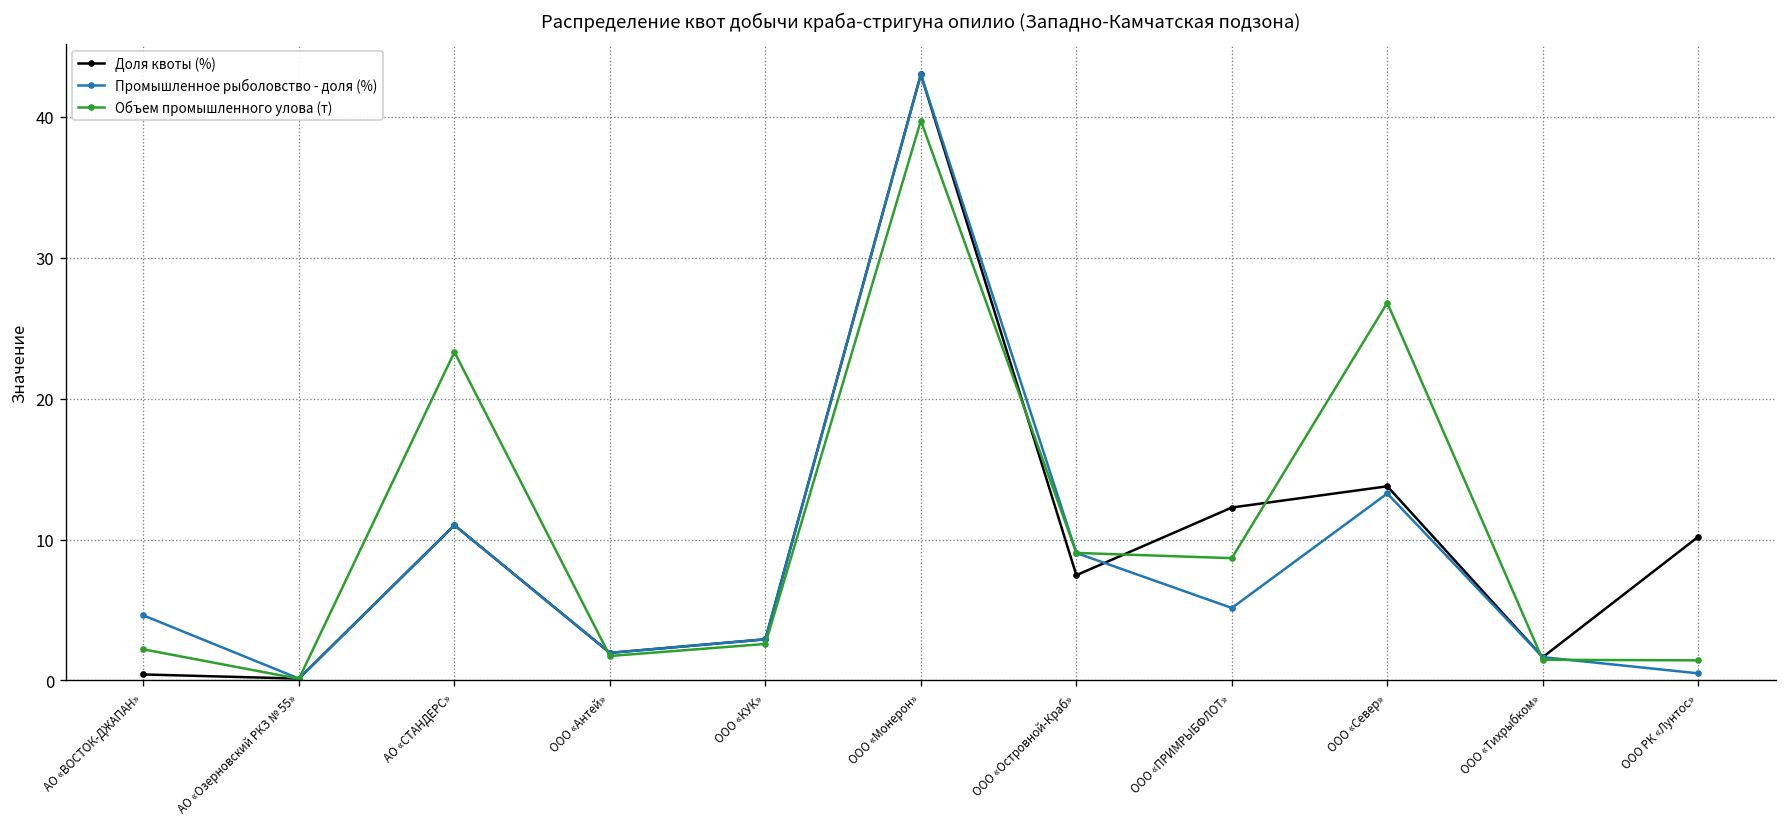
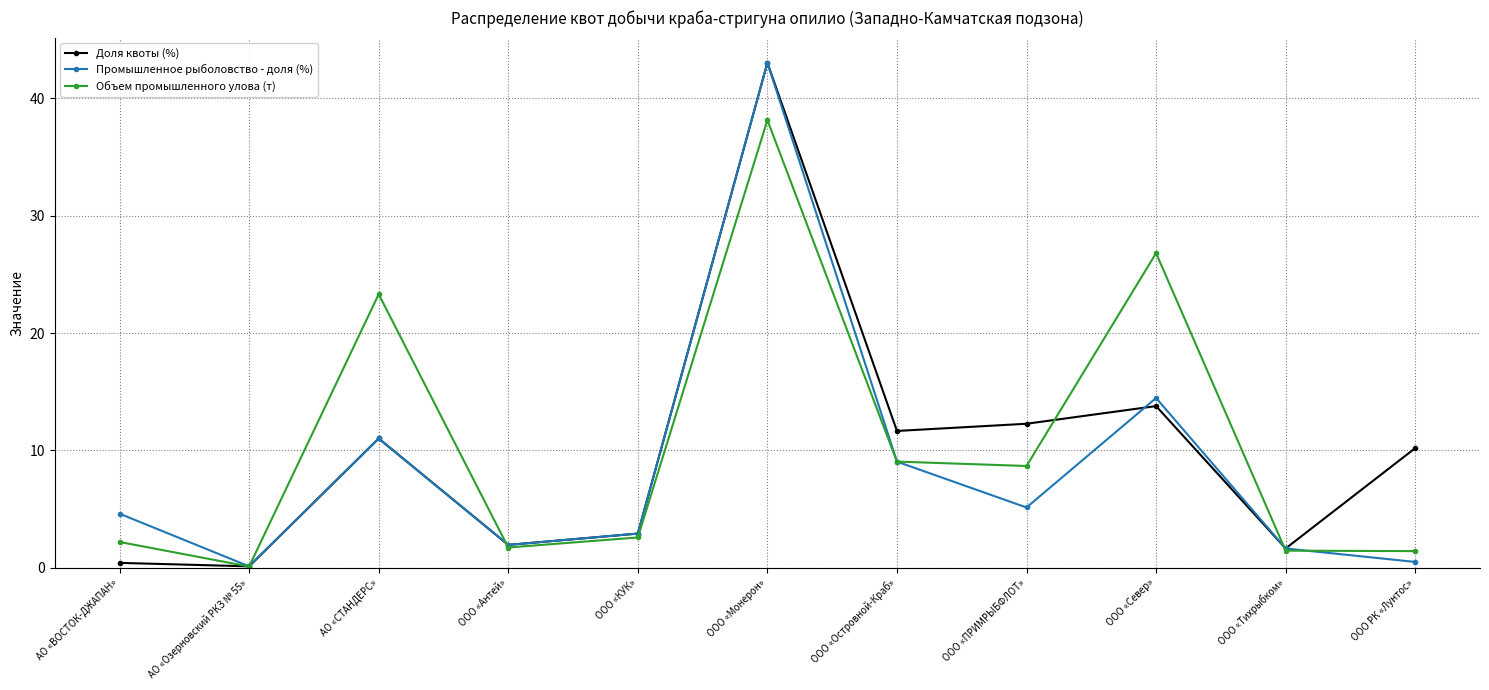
  {
    "Доля квоты (%)": {
      "АО «ВОСТОК-ДЖАПАН»": 0.4,
-     "ООО «Островной-Краб»": 7.5,
+     "ООО «Островной-Краб»": 11.7,
      "ООО «ПРИМРЫБФЛОТ»": 12.3,
      "ООО «Север»": 13.8,
      "ООО РК «Лунтос»": 10.2
    },
    "Промышленное рыболовство - доля (%)": {
      "АО «ВОСТОК-ДЖАПАН»": 4.6,
      "ООО «ПРИМРЫБФЛОТ»": 5.1,
-     "ООО «Север»": 13.3,
+     "ООО «Север»": 14.5,
      "ООО РК «Лунтос»": 0.5
    },
    "Объем промышленного улова (т)": {
      "АО «ВОСТОК-ДЖАПАН»": 2.2,
      "АО «СТАНДЕРС»": 23.3,
      "ООО «Антей»": 1.7,
      "ООО «КУК»": 2.6,
-     "ООО «Монерон»": 39.7,
+     "ООО «Монерон»": 38.1,
      "ООО «ПРИМРЫБФЛОТ»": 8.7,
      "ООО «Север»": 26.8,
      "ООО РК «Лунтос»": 1.4
    }
  }
